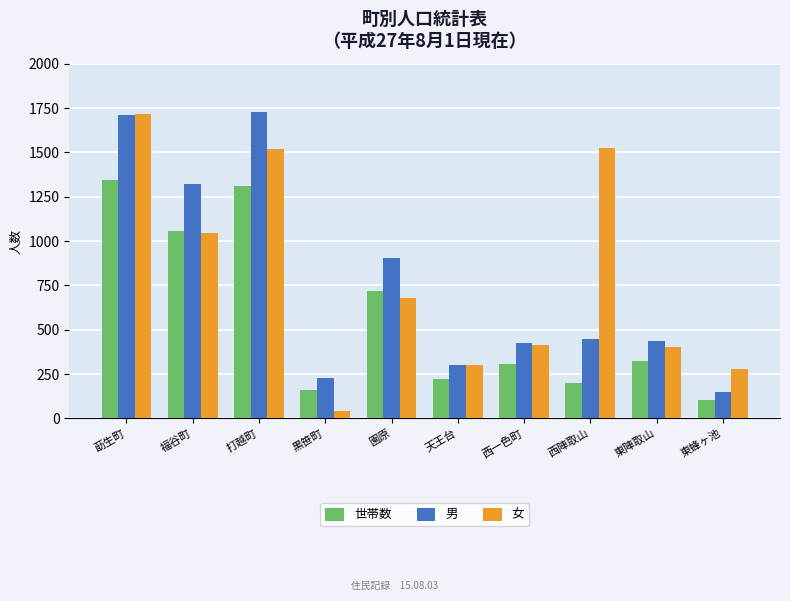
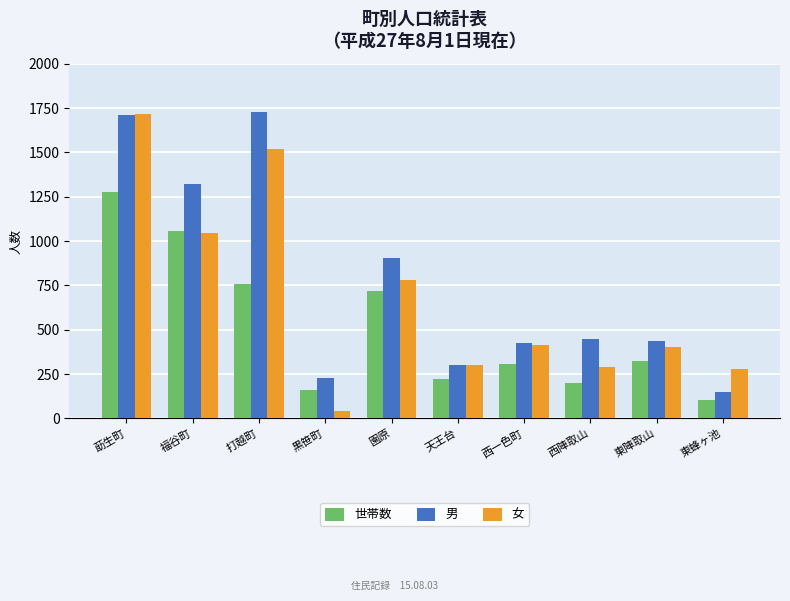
  {
    "世帯数": {
-     "莇生町": 1350,
+     "莇生町": 1280,
      "福谷町": 1060,
-     "打越町": 1310,
+     "打越町": 760,
      "黒笹町": 160,
      "園原": 720,
      "天王台": 220,
      "西一色町": 310,
      "西陣取山": 200,
      "東陣取山": 330,
      "東蜂ヶ池": 110
    },
    "男": {
      "莇生町": 1710,
      "福谷町": 1320,
      "打越町": 1730,
      "黒笹町": 230,
      "園原": 910,
      "天王台": 300,
      "西一色町": 420,
      "西陣取山": 450,
      "東陣取山": 440,
      "東蜂ヶ池": 150
    },
    "女": {
      "莇生町": 1720,
      "福谷町": 1050,
      "打越町": 1520,
      "黒笹町": 40,
-     "園原": 680,
+     "園原": 780,
      "天王台": 300,
      "西一色町": 420,
-     "西陣取山": 1530,
+     "西陣取山": 290,
      "東陣取山": 400,
      "東蜂ヶ池": 280
    }
  }
